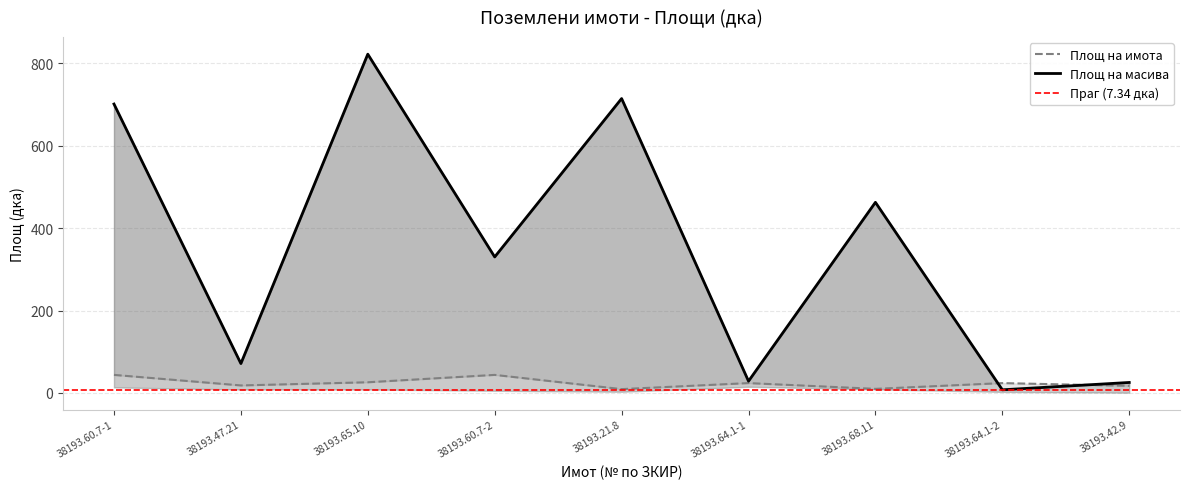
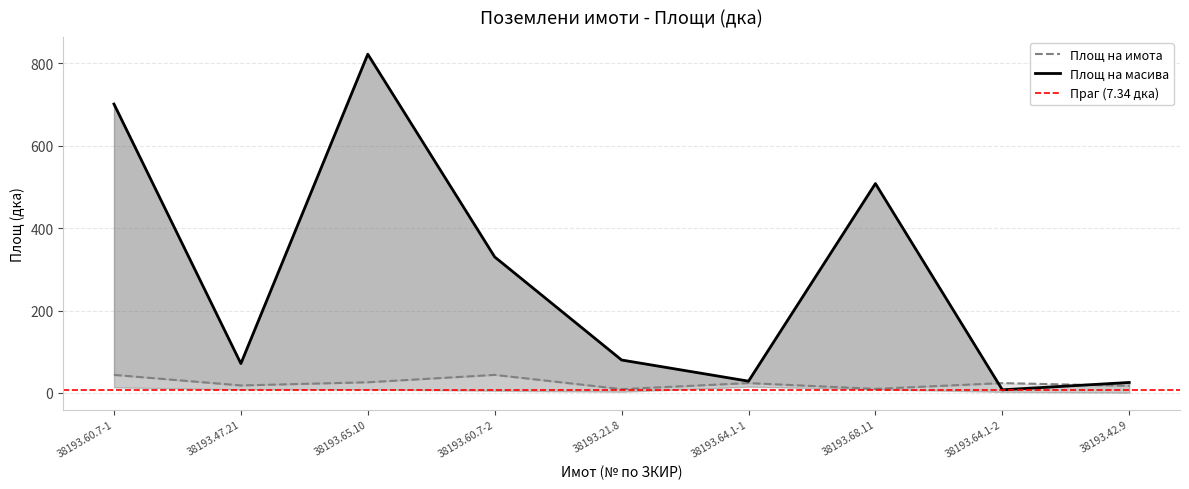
  {
    "Площ на масива": {
-     "38193.21.8": 710,
-     "38193.68.11": 460,
+     "38193.21.8": 80,
+     "38193.68.11": 510,
      "38193.64.1-2": 10
    }
  }
